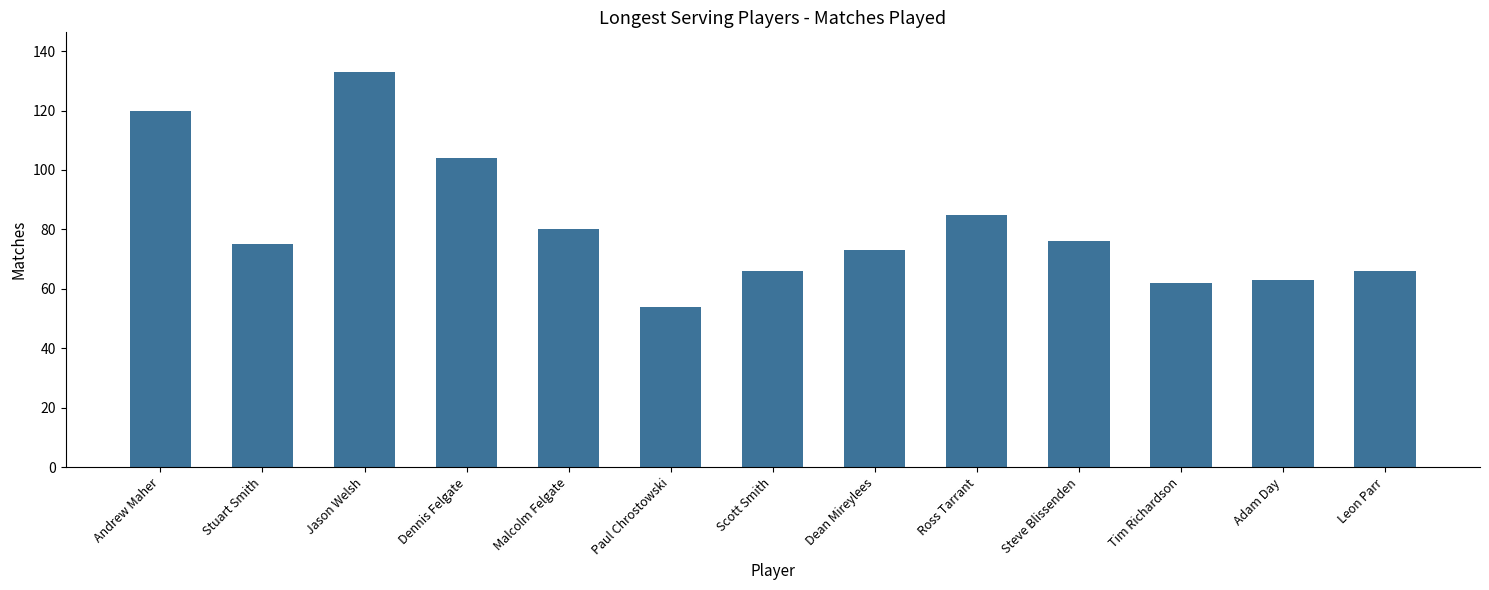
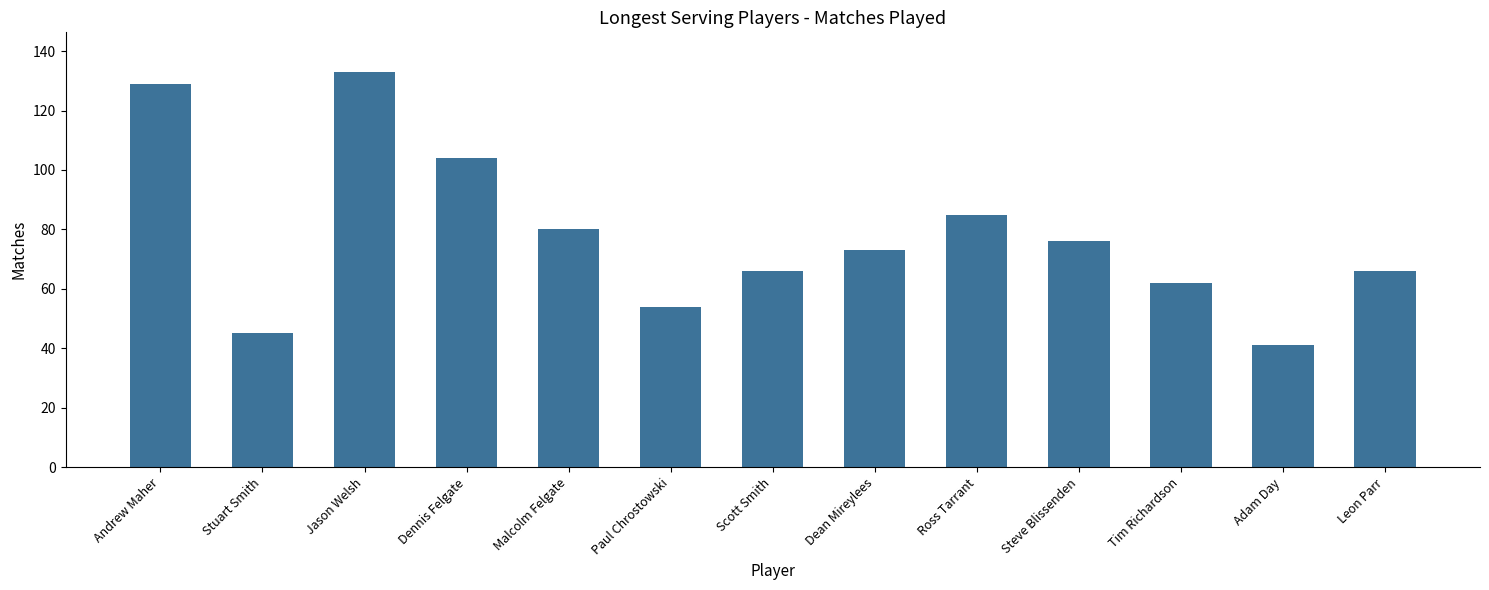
  {
-   "Andrew Maher": 120,
-   "Stuart Smith": 75,
+   "Andrew Maher": 129,
+   "Stuart Smith": 45,
    "Jason Welsh": 133,
    "Dennis Felgate": 104,
    "Malcolm Felgate": 80,
    "Paul Chrostowski": 54,
    "Scott Smith": 66,
    "Dean Mireylees": 73,
    "Ross Tarrant": 85,
    "Steve Blissenden": 76,
    "Tim Richardson": 62,
-   "Adam Day": 63,
+   "Adam Day": 41,
    "Leon Parr": 66
  }
